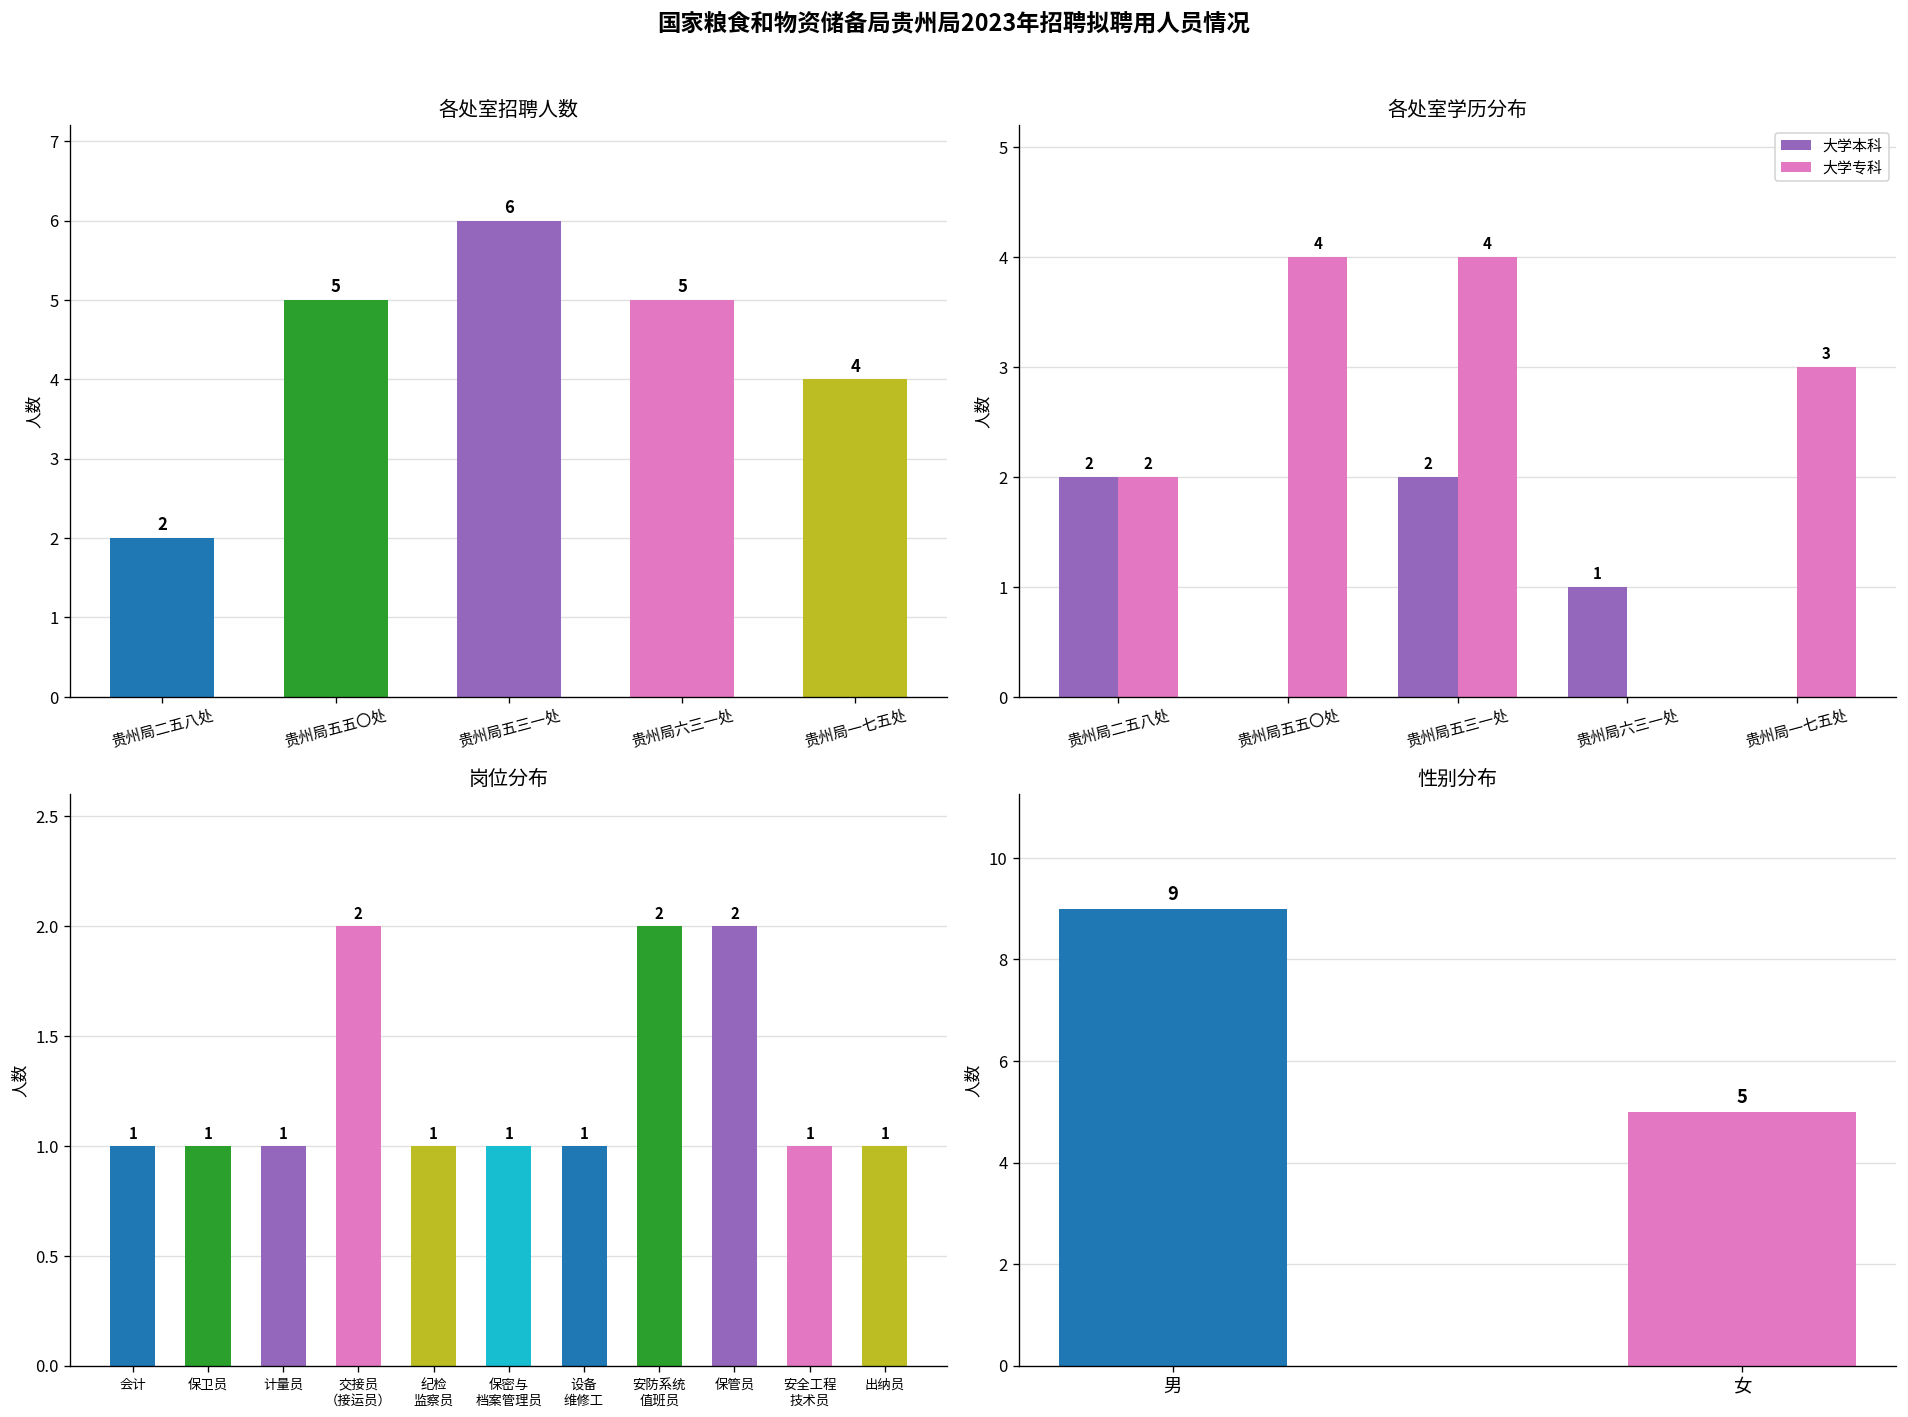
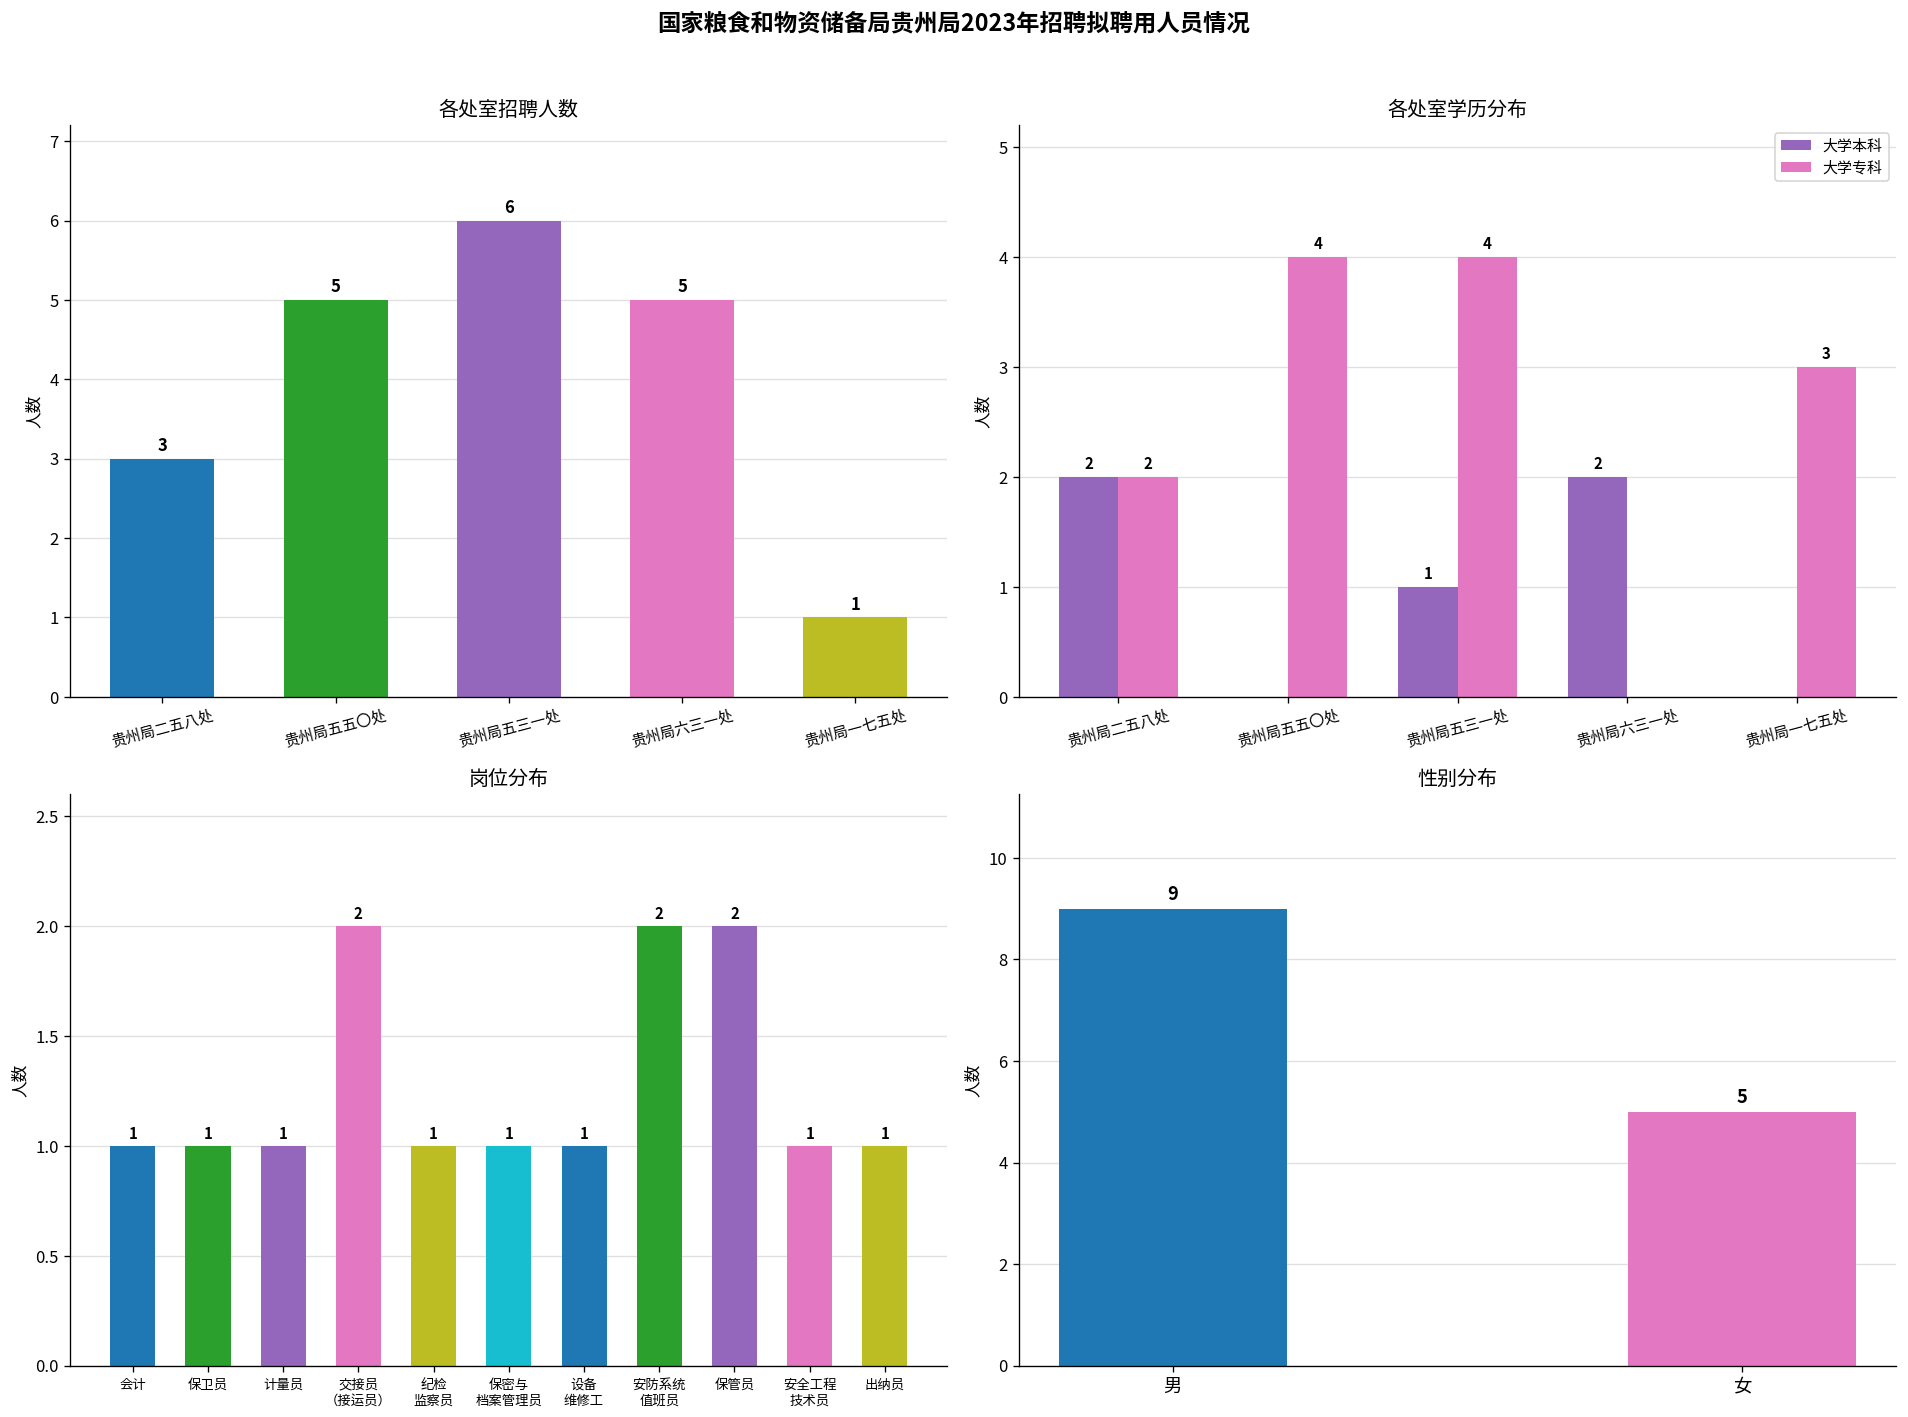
  {
    "各处室招聘人数": {
-     "贵州局二五八处": 2,
+     "贵州局二五八处": 3,
      "贵州局五五〇处": 5,
      "贵州局五三一处": 6,
      "贵州局六三一处": 5,
-     "贵州局一七五处": 4
+     "贵州局一七五处": 1
    },
    "各处室学历分布": {
      "大学本科": {
        "贵州局二五八处": 2,
-       "贵州局五三一处": 2,
-       "贵州局六三一处": 1
+       "贵州局五三一处": 1,
+       "贵州局六三一处": 2
      },
      "大学专科": {
        "贵州局二五八处": 2,
        "贵州局五五〇处": 4,
        "贵州局五三一处": 4,
        "贵州局一七五处": 3
      }
    },
    "岗位分布": {
      "会计": 1,
      "保卫员": 1,
      "计量员": 1,
      "交接员 （接运员）": 2,
      "纪检 监察员": 1,
      "保密与 档案管理员": 1,
      "设备 维修工": 1,
      "安防系统 值班员": 2,
      "保管员": 2,
      "安全工程 技术员": 1,
      "出纳员": 1
    },
    "性别分布": {
      "男": 9,
      "女": 5
    }
  }
